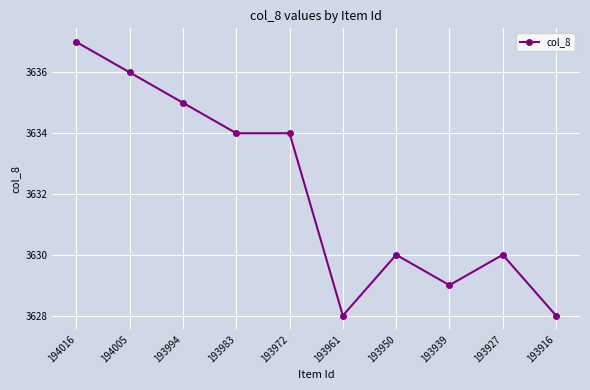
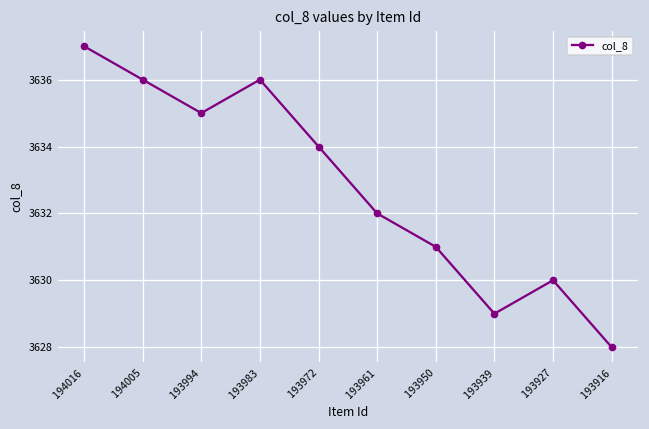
  {
    "194016": 3637,
    "194005": 3636,
    "193994": 3635,
-   "193983": 3634,
+   "193983": 3636,
    "193972": 3634,
-   "193961": 3628,
-   "193950": 3630,
+   "193961": 3632,
+   "193950": 3631,
    "193939": 3629,
    "193927": 3630,
    "193916": 3628
  }
